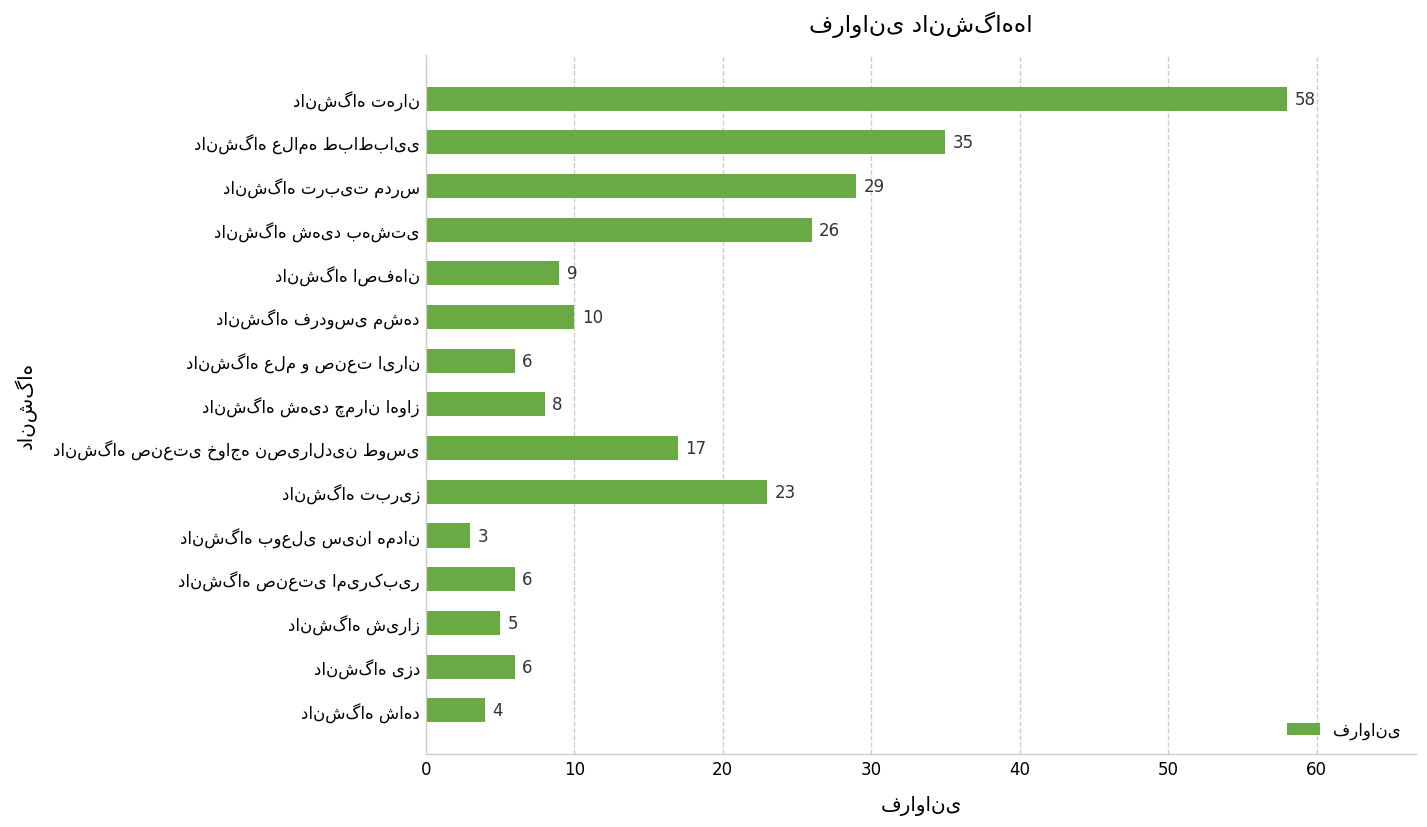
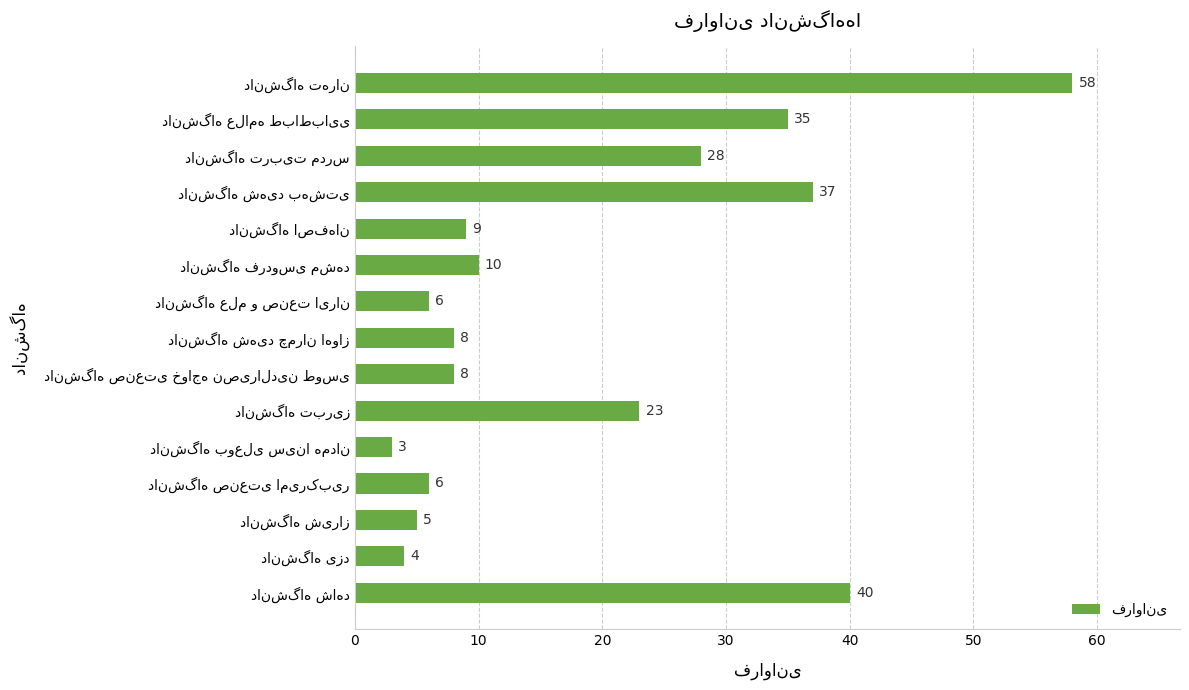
  {
    "دانشگاه تهران": 58,
    "دانشگاه علامه طباطبایی": 35,
-   "دانشگاه تربیت مدرس": 29,
-   "دانشگاه شهید بهشتی": 26,
+   "دانشگاه تربیت مدرس": 28,
+   "دانشگاه شهید بهشتی": 37,
    "دانشگاه اصفهان": 9,
    "دانشگاه فردوسی مشهد": 10,
    "دانشگاه علم و صنعت ایران": 6,
    "دانشگاه شهید چمران اهواز": 8,
-   "دانشگاه صنعتی خواجه نصیرالدین طوسی": 17,
+   "دانشگاه صنعتی خواجه نصیرالدین طوسی": 8,
    "دانشگاه تبریز": 23,
    "دانشگاه بوعلی سینا همدان": 3,
    "دانشگاه صنعتی امیرکبیر": 6,
    "دانشگاه شیراز": 5,
-   "دانشگاه یزد": 6,
-   "دانشگاه شاهد": 4
+   "دانشگاه یزد": 4,
+   "دانشگاه شاهد": 40
  }
